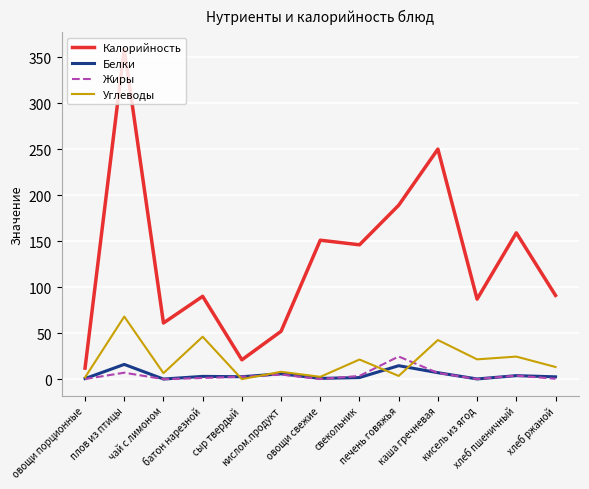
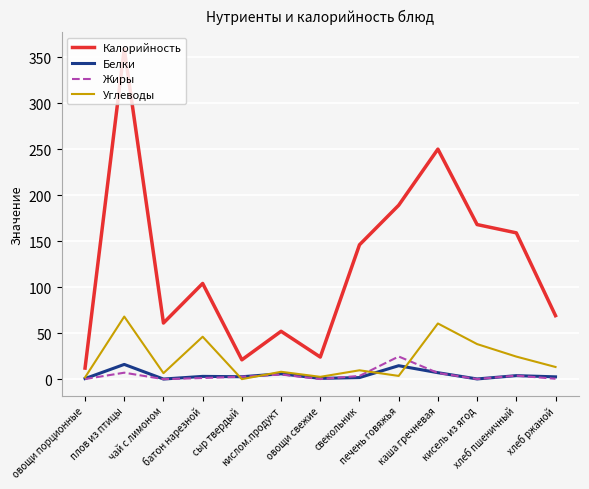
  {
    "Калорийность": {
      "овощи порционные": 10,
      "чай с лимоном": 60,
-     "батон нарезной": 90,
+     "батон нарезной": 100,
      "сыр твердый": 20,
      "кислом.продукт": 50,
-     "овощи свежие": 150,
+     "овощи свежие": 20,
      "свекольник": 150,
      "печень говяжья": 190,
      "каша гречневая": 250,
-     "кисель из ягод": 90,
+     "кисель из ягод": 170,
      "хлеб пшеничный": 160,
-     "хлеб ржаной": 90
+     "хлеб ржаной": 70
    },
    "Белки": {
      "плов из птицы": 20,
      "печень говяжья": 10
    },
    "Жиры": {
      "плов из птицы": 10,
      "печень говяжья": 20
    },
    "Углеводы": {
      "плов из птицы": 70,
      "чай с лимоном": 10,
      "батон нарезной": 50,
-     "свекольник": 20,
+     "свекольник": 10,
      "печень говяжья": 0,
-     "каша гречневая": 40,
-     "кисель из ягод": 20,
+     "каша гречневая": 60,
+     "кисель из ягод": 40,
      "хлеб пшеничный": 20,
      "хлеб ржаной": 10
    }
  }
